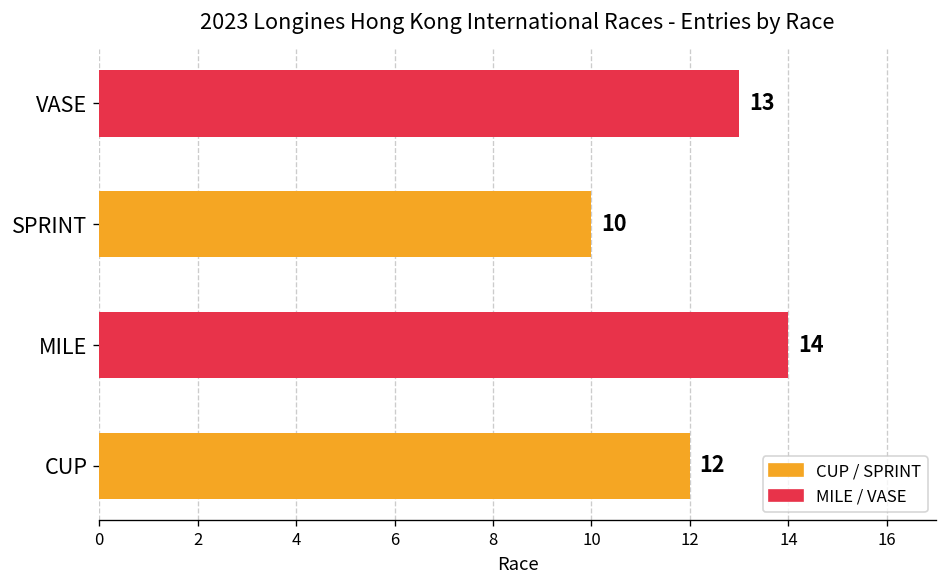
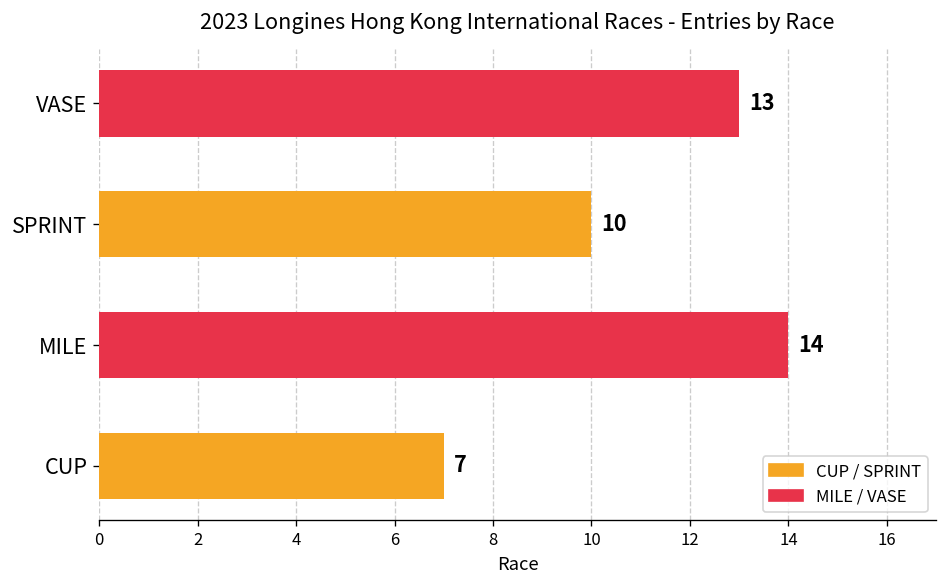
  {
    "VASE": 13,
    "SPRINT": 10,
    "MILE": 14,
-   "CUP": 12
+   "CUP": 7
  }
